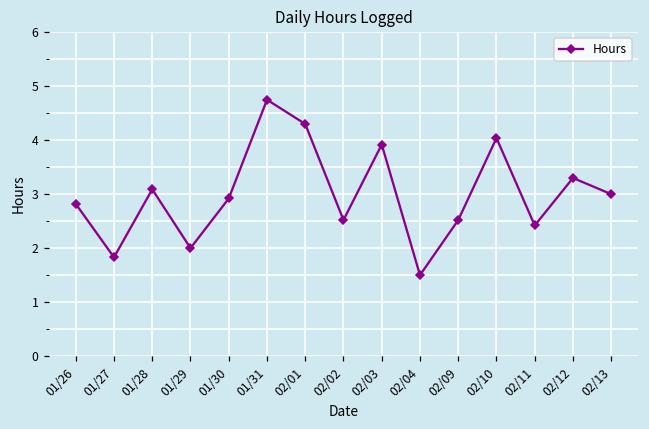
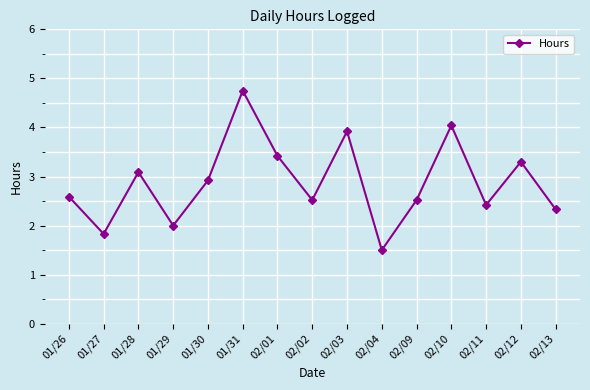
  {
-   "01/26": 2.8,
+   "01/26": 2.6,
    "01/27": 1.8,
    "01/28": 3.1,
    "01/29": 2.0,
    "01/30": 2.9,
    "01/31": 4.8,
-   "02/01": 4.3,
+   "02/01": 3.4,
    "02/02": 2.5,
    "02/03": 3.9,
    "02/04": 1.5,
    "02/09": 2.5,
    "02/10": 4.0,
    "02/11": 2.4,
    "02/12": 3.3,
-   "02/13": 3.0
+   "02/13": 2.3
  }
